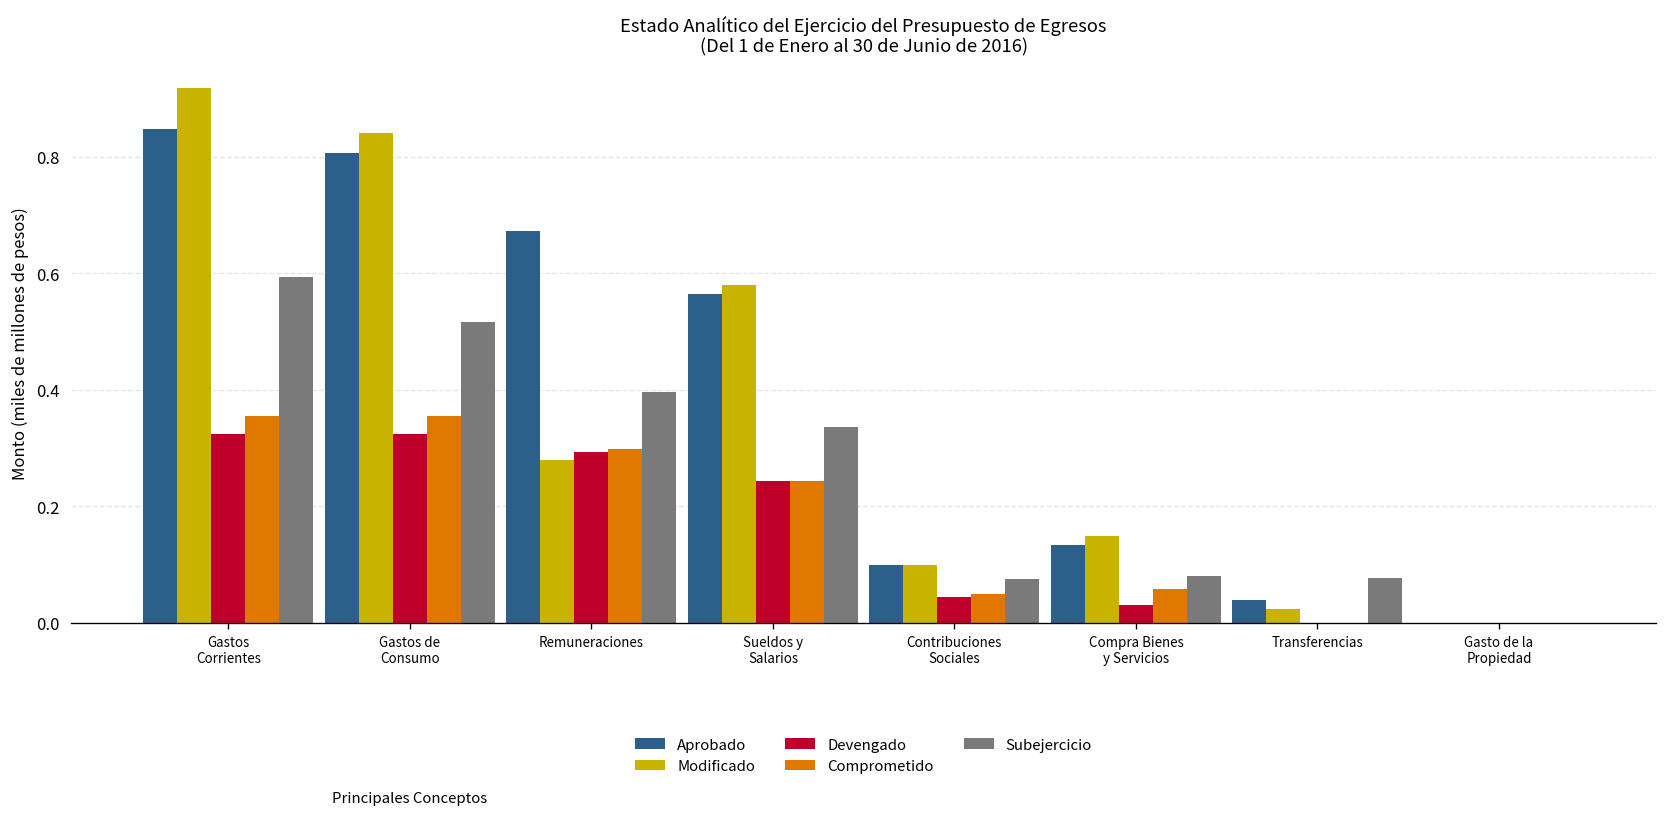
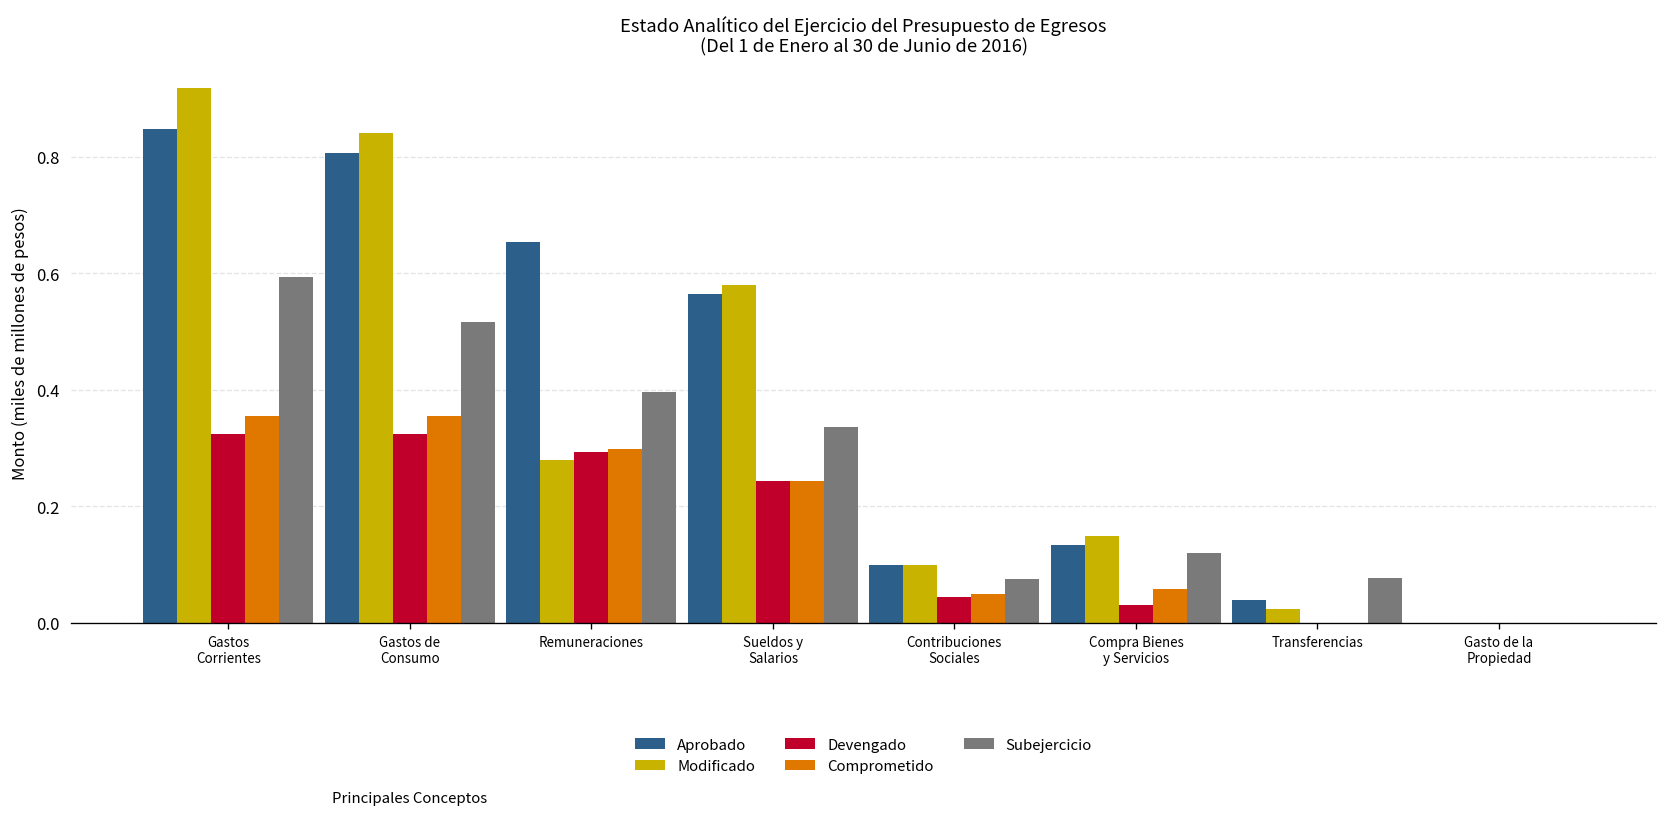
  {
    "Aprobado": {
      "Gastos Corrientes": 0.85,
      "Gastos de Consumo": 0.81,
-     "Remuneraciones": 0.67,
+     "Remuneraciones": 0.65,
      "Sueldos y Salarios": 0.56,
      "Contribuciones Sociales": 0.10,
      "Compra Bienes y Servicios": 0.13,
      "Transferencias": 0.04,
      "Gasto de la Propiedad": 0.00
    },
    "Modificado": {
      "Gastos Corrientes": 0.92,
      "Gastos de Consumo": 0.84,
      "Remuneraciones": 0.28,
      "Sueldos y Salarios": 0.58,
      "Contribuciones Sociales": 0.10,
      "Compra Bienes y Servicios": 0.15,
      "Transferencias": 0.02,
      "Gasto de la Propiedad": 0.00
    },
    "Devengado": {
      "Gastos Corrientes": 0.32,
      "Gastos de Consumo": 0.32,
      "Remuneraciones": 0.29,
      "Sueldos y Salarios": 0.24,
      "Contribuciones Sociales": 0.05,
      "Compra Bienes y Servicios": 0.03,
      "Gasto de la Propiedad": 0.00
    },
    "Comprometido": {
      "Gastos Corrientes": 0.36,
      "Gastos de Consumo": 0.36,
      "Remuneraciones": 0.30,
      "Sueldos y Salarios": 0.24,
      "Contribuciones Sociales": 0.05,
      "Compra Bienes y Servicios": 0.06,
      "Gasto de la Propiedad": 0.00
    },
    "Subejercicio": {
      "Gastos Corrientes": 0.59,
      "Gastos de Consumo": 0.52,
      "Remuneraciones": 0.40,
      "Sueldos y Salarios": 0.34,
      "Contribuciones Sociales": 0.08,
-     "Compra Bienes y Servicios": 0.08,
+     "Compra Bienes y Servicios": 0.12,
      "Transferencias": 0.08,
      "Gasto de la Propiedad": 0.00
    }
  }
